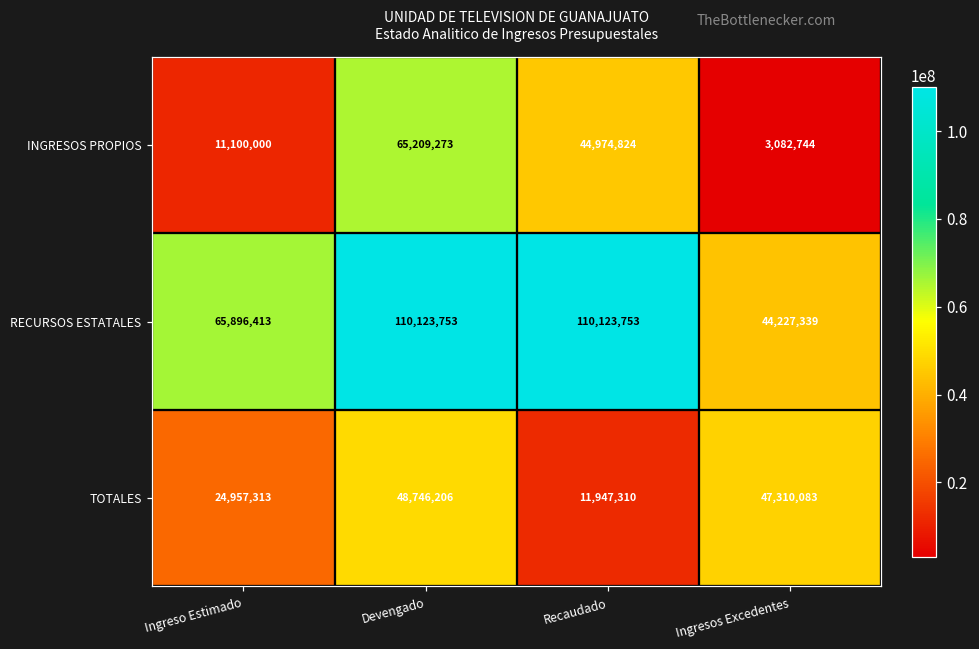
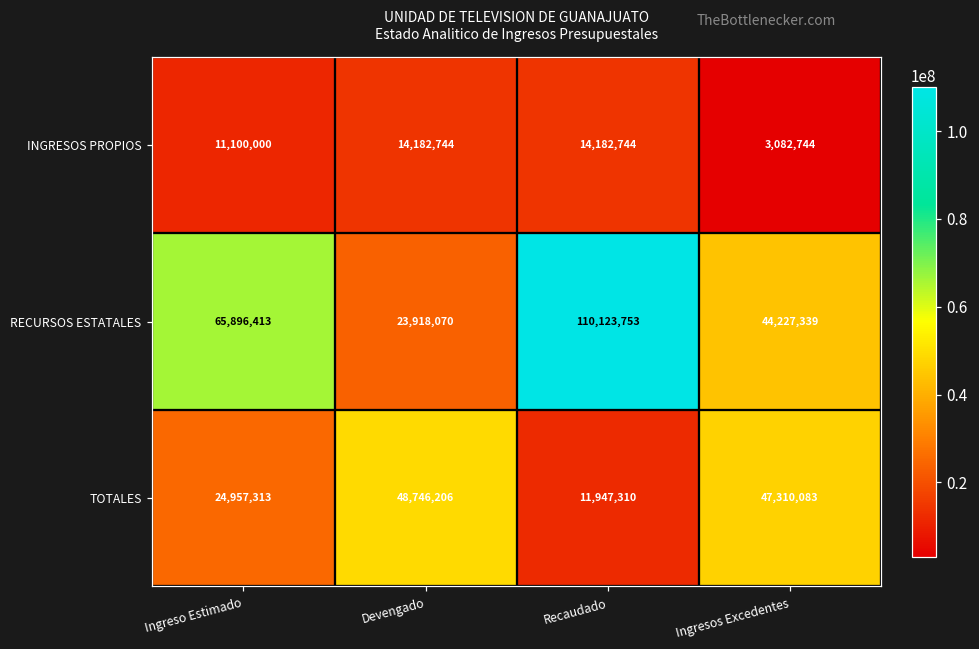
  {
    "INGRESOS PROPIOS": {
      "Ingreso Estimado": "11,100,000",
-     "Devengado": "65,209,273",
-     "Recaudado": "44,974,824",
+     "Devengado": "14,182,744",
+     "Recaudado": "14,182,744",
      "Ingresos Excedentes": "3,082,744"
    },
    "RECURSOS ESTATALES": {
      "Ingreso Estimado": "65,896,413",
-     "Devengado": "110,123,753",
+     "Devengado": "23,918,070",
      "Recaudado": "110,123,753",
      "Ingresos Excedentes": "44,227,339"
    },
    "TOTALES": {
      "Ingreso Estimado": "24,957,313",
      "Devengado": "48,746,206",
      "Recaudado": "11,947,310",
      "Ingresos Excedentes": "47,310,083"
    }
  }
